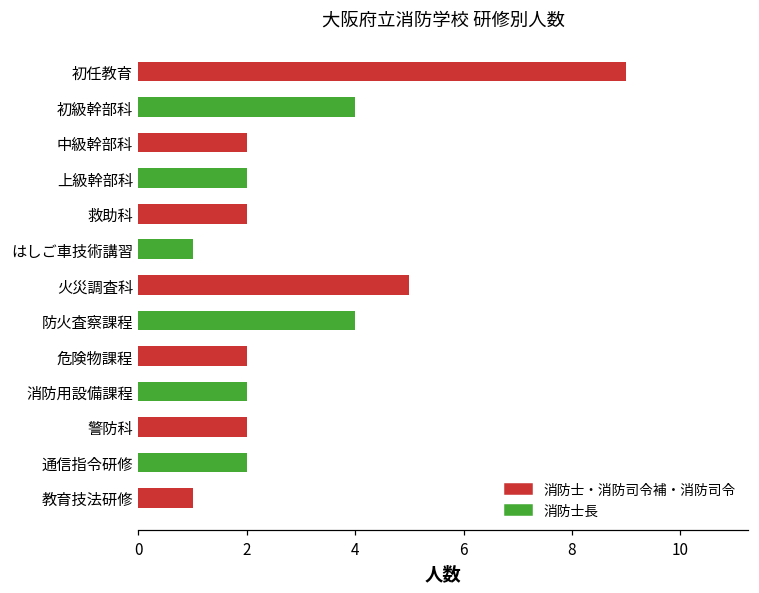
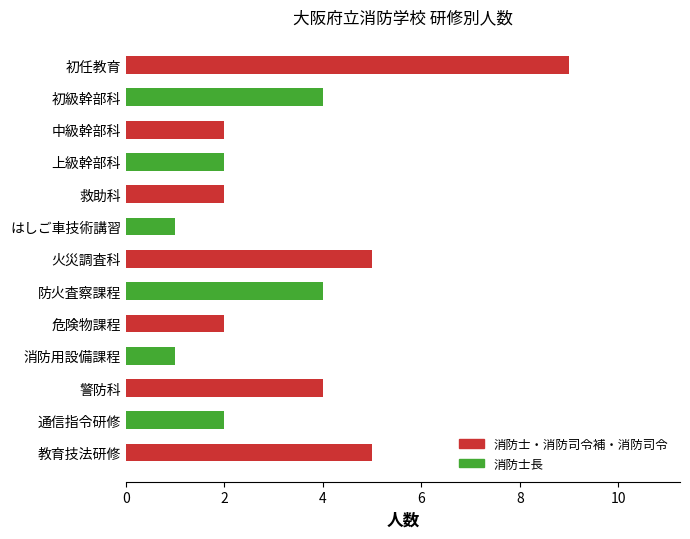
  {
    "初任教育": 9,
    "初級幹部科": 4,
    "中級幹部科": 2,
    "上級幹部科": 2,
    "救助科": 2,
    "はしご車技術講習": 1,
    "火災調査科": 5,
    "防火査察課程": 4,
    "危険物課程": 2,
-   "消防用設備課程": 2,
-   "警防科": 2,
+   "消防用設備課程": 1,
+   "警防科": 4,
    "通信指令研修": 2,
-   "教育技法研修": 1
+   "教育技法研修": 5
  }
